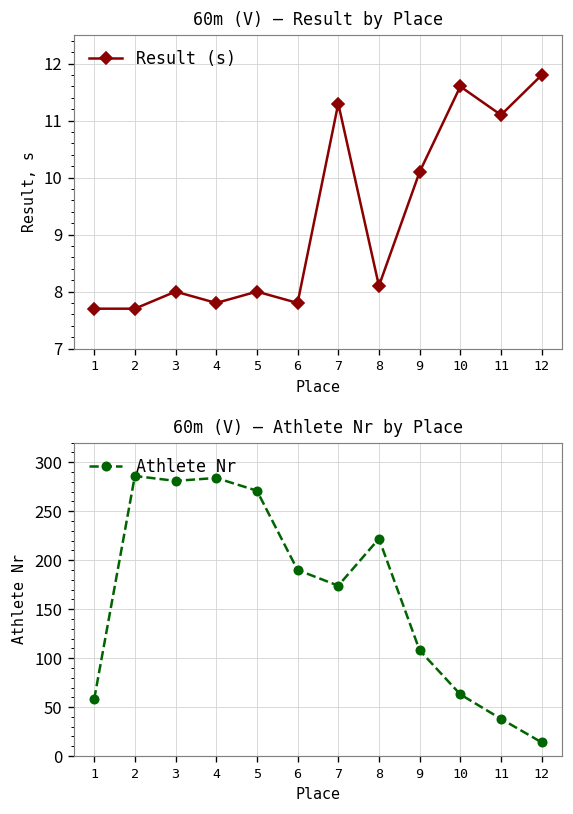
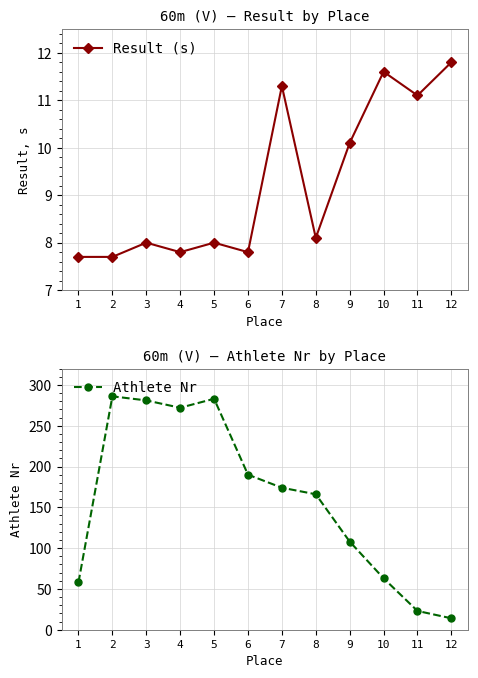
  {
    "60m (V) – Result by Place": {
      "1": 7.7,
      "2": 7.7,
      "3": 8.0,
      "4": 7.8,
      "5": 8.0,
      "6": 7.8,
      "7": 11.3,
      "8": 8.1,
      "9": 10.1,
      "10": 11.6,
      "11": 11.1,
      "12": 11.8
    },
    "60m (V) – Athlete Nr by Place": {
      "1": 60,
      "2": 290,
      "3": 280,
-     "4": 280,
-     "5": 270,
+     "4": 270,
+     "5": 280,
      "6": 190,
      "7": 170,
-     "8": 220,
+     "8": 170,
      "9": 110,
      "10": 60,
-     "11": 40,
+     "11": 20,
      "12": 10
    }
  }
